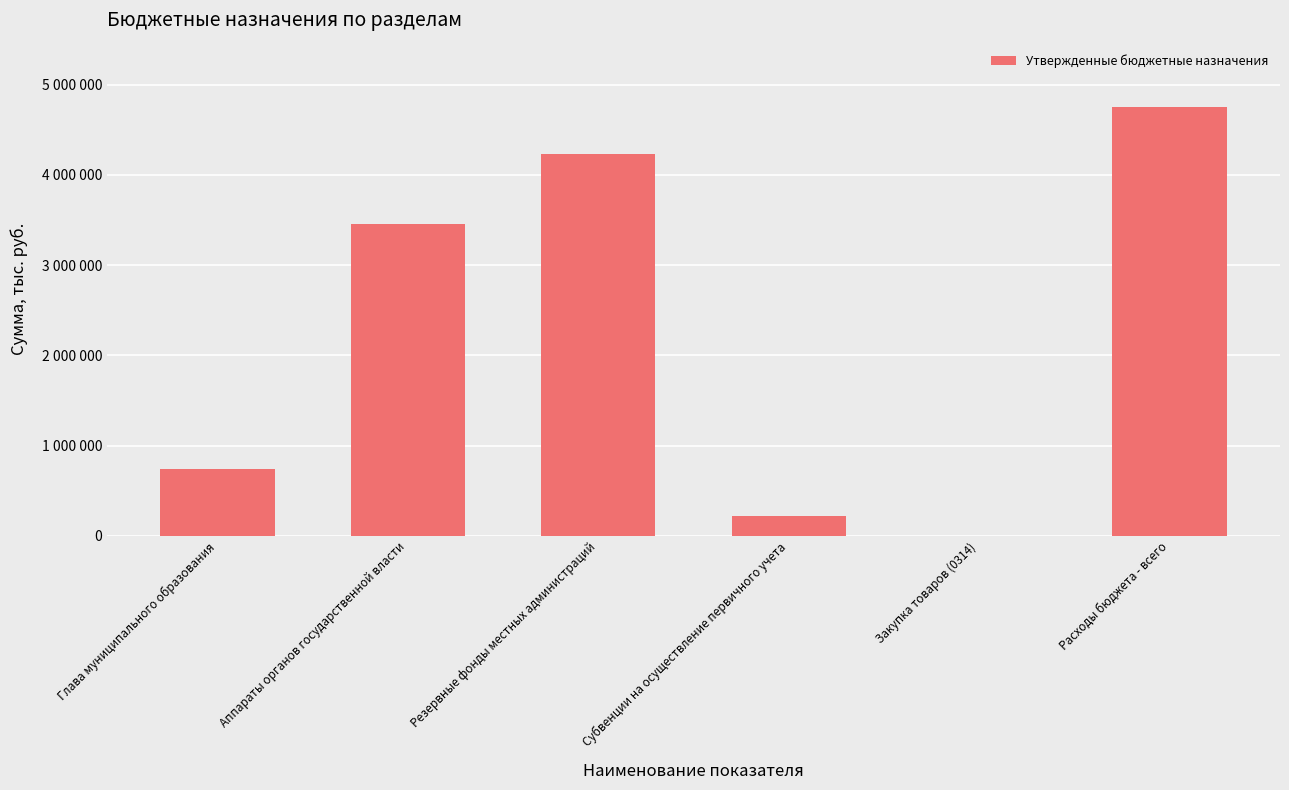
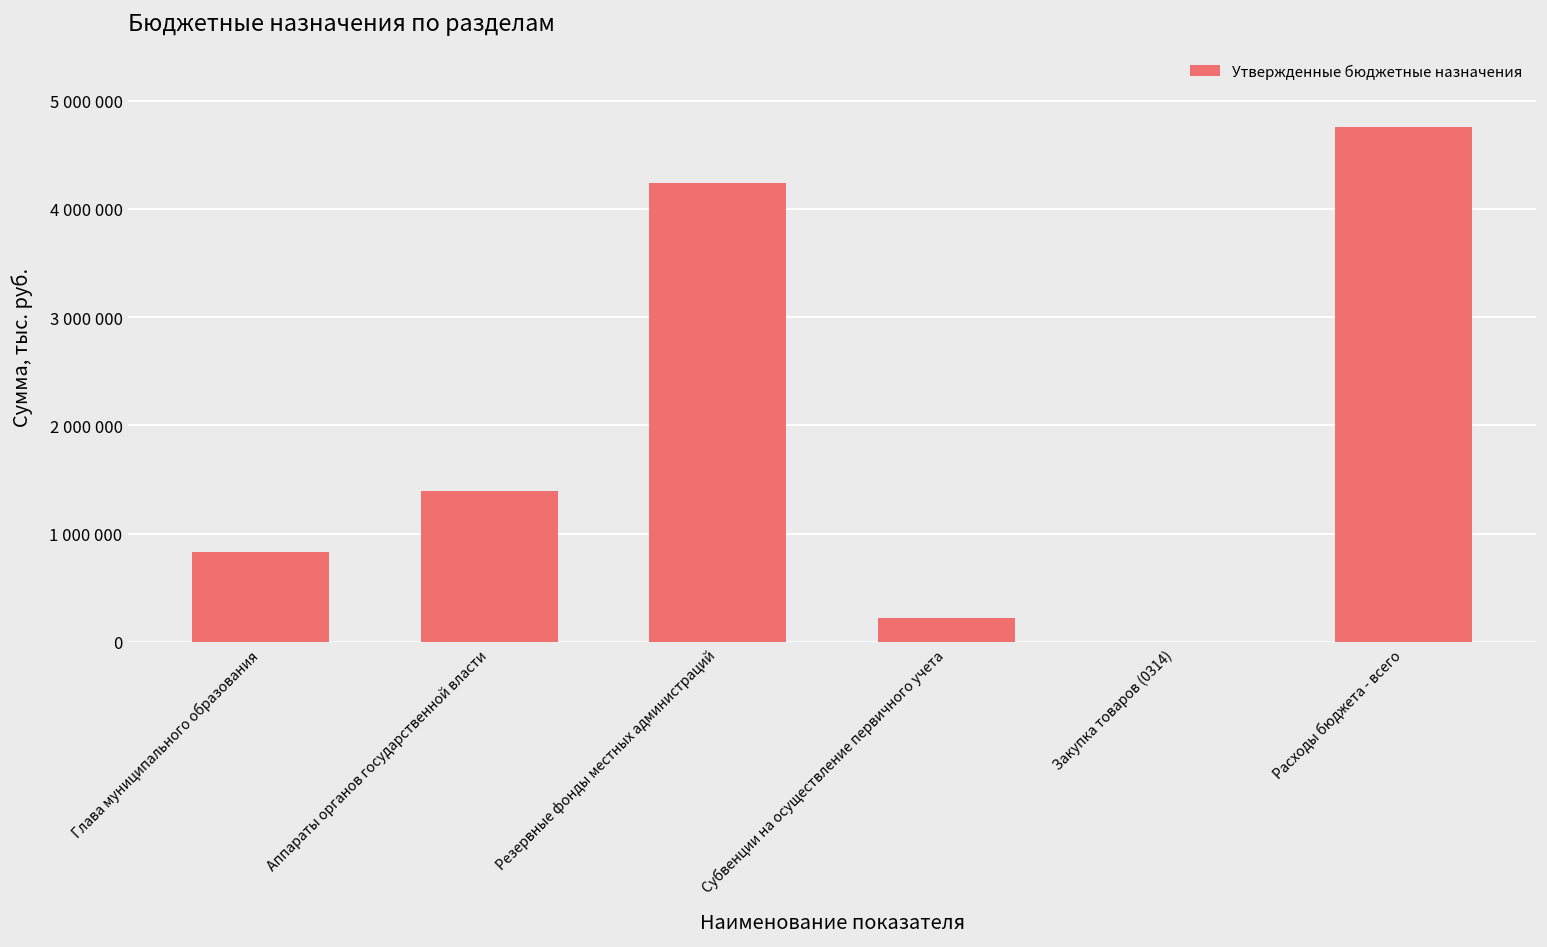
  {
-   "Глава муниципального образования": 700000,
-   "Аппараты органов государственной власти": 3500000,
+   "Глава муниципального образования": 800000,
+   "Аппараты органов государственной власти": 1400000,
    "Резервные фонды местных администраций": 4200000,
    "Субвенции на осуществление первичного учета": 200000,
    "Расходы бюджета - всего": 4800000
  }
